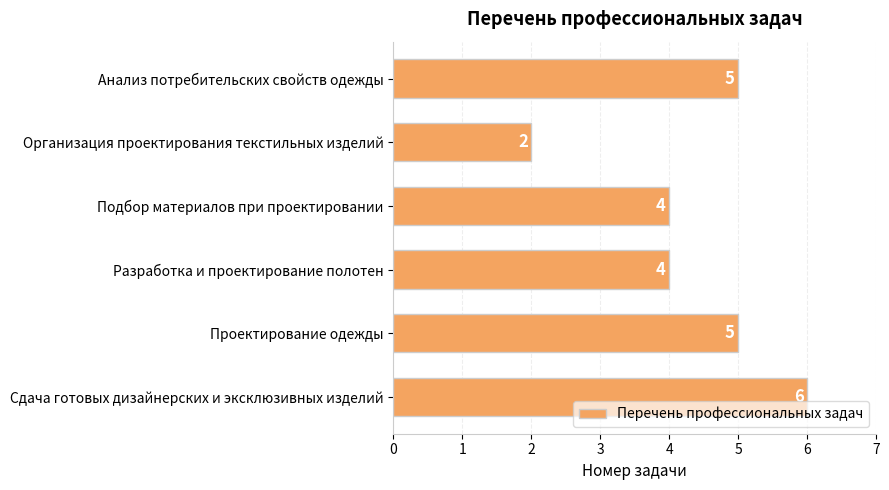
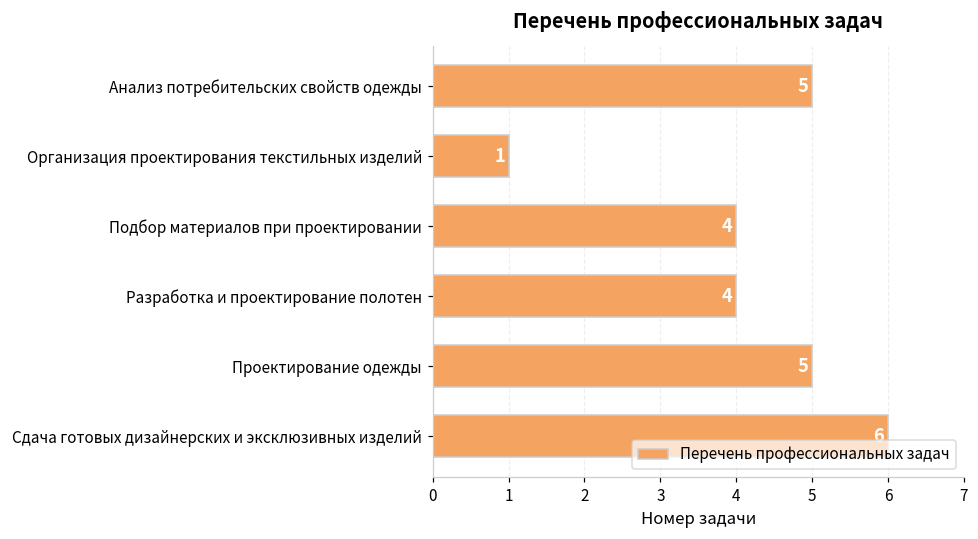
  {
    "Анализ потребительских свойств одежды": 5,
-   "Организация проектирования текстильных изделий": 2,
+   "Организация проектирования текстильных изделий": 1,
    "Подбор материалов при проектировании": 4,
    "Разработка и проектирование полотен": 4,
    "Проектирование одежды": 5
  }
